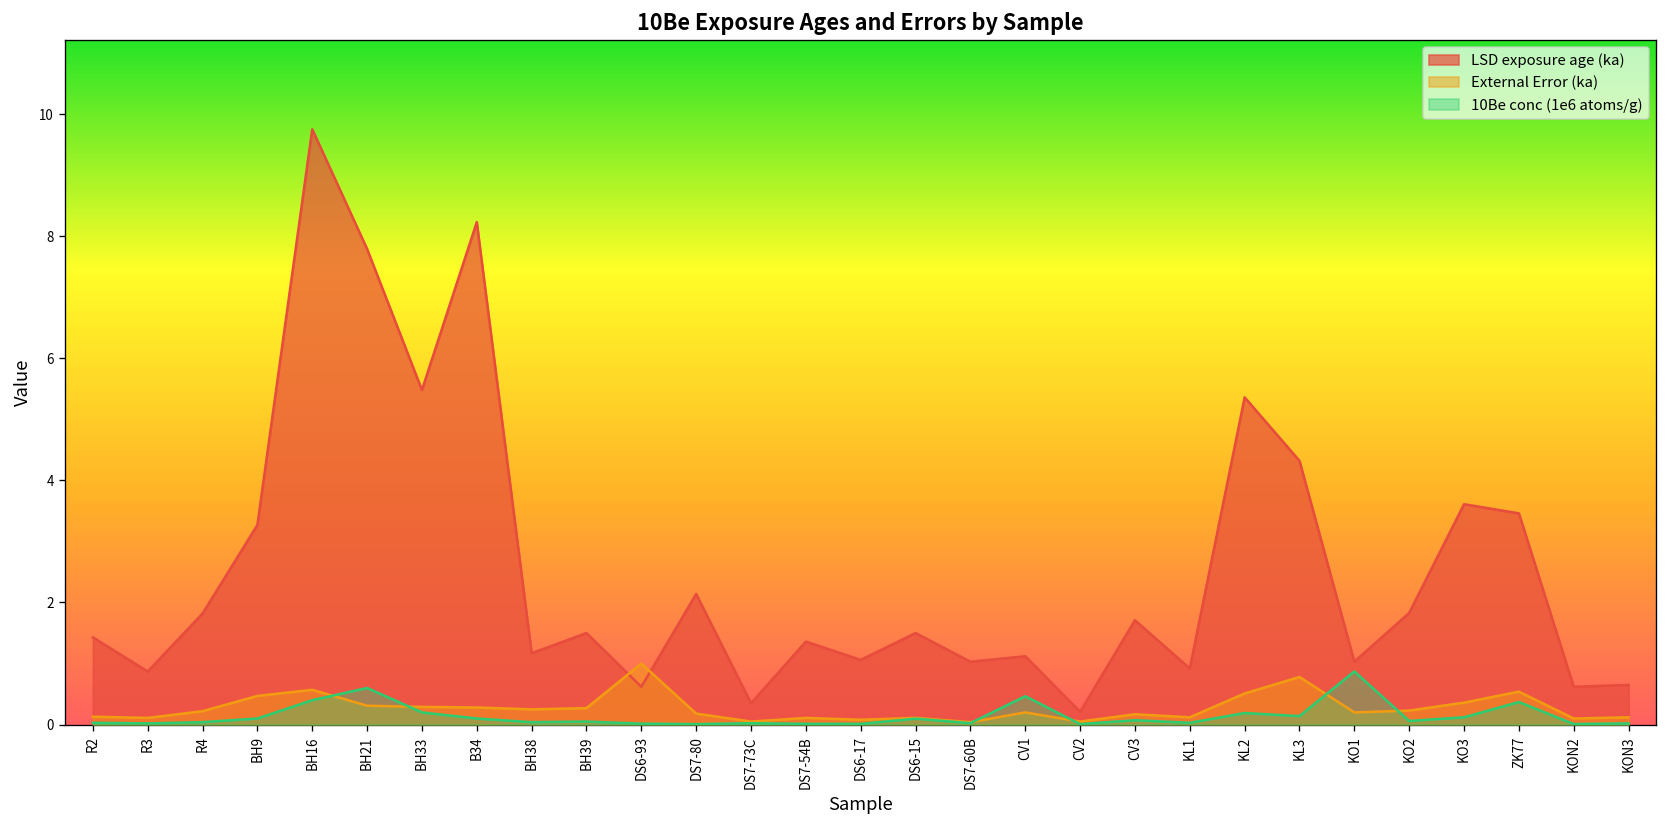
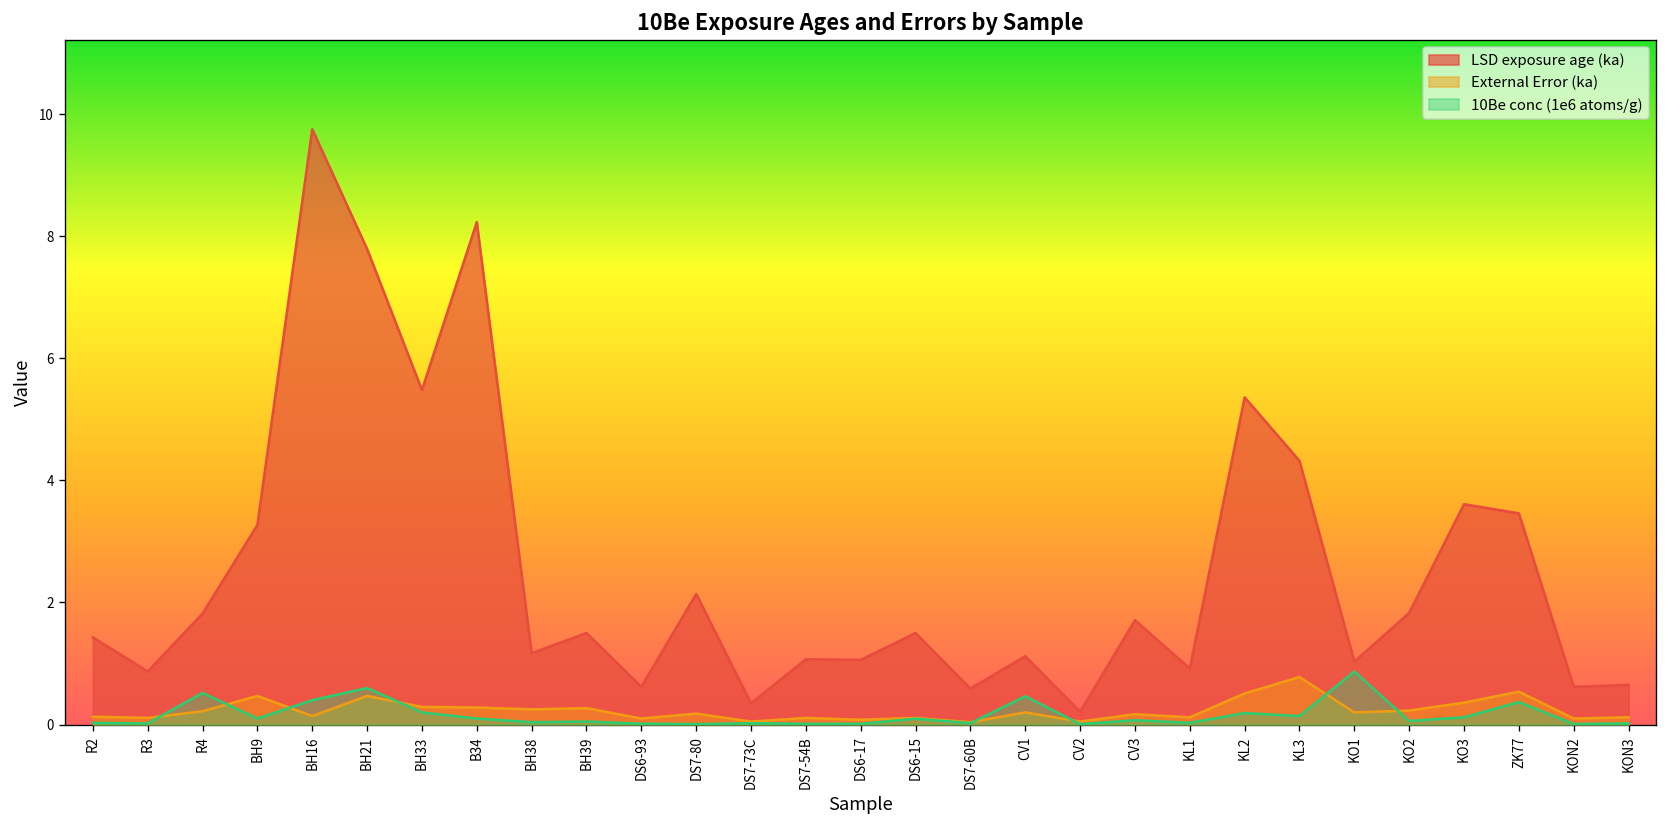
  {
    "LSD exposure age (ka)": {
      "R2": 1.4,
      "R3": 0.9,
      "R4": 1.8,
      "BH9": 3.3,
      "BH16": 9.8,
      "BH21": 7.8,
      "BH33": 5.5,
      "B34": 8.2,
      "BH38": 1.2,
      "BH39": 1.5,
      "DS6-93": 0.6,
      "DS7-80": 2.1,
      "DS7-73C": 0.4,
-     "DS7-54B": 1.4,
+     "DS7-54B": 1.1,
      "DS6-17": 1.1,
      "DS6-15": 1.5,
-     "DS7-60B": 1.0,
+     "DS7-60B": 0.6,
      "CV1": 1.1,
      "CV2": 0.2,
      "CV3": 1.7,
      "KL1": 0.9,
      "KL2": 5.4,
      "KL3": 4.3,
      "KO1": 1.0,
      "KO2": 1.8,
      "KO3": 3.6,
      "ZK77": 3.5,
      "KON2": 0.6,
      "KON3": 0.7
    },
    "External Error (ka)": {
      "R2": 0.1,
      "R3": 0.1,
      "R4": 0.2,
      "BH9": 0.5,
-     "BH16": 0.6,
-     "BH21": 0.3,
+     "BH16": 0.1,
+     "BH21": 0.5,
      "BH33": 0.3,
      "B34": 0.3,
      "BH38": 0.3,
      "BH39": 0.3,
-     "DS6-93": 1.0,
+     "DS6-93": 0.1,
      "DS7-80": 0.2,
      "DS7-54B": 0.1,
      "DS6-17": 0.1,
      "CV1": 0.2,
      "CV3": 0.2,
      "KL1": 0.1,
      "KL2": 0.5,
      "KL3": 0.8,
      "KO1": 0.2,
      "KO2": 0.2,
      "KO3": 0.4,
      "ZK77": 0.5,
      "KON2": 0.1,
      "KON3": 0.1
    },
    "10Be conc (1e6 atoms/g)": {
      "R2": 0.0,
      "R3": 0.0,
-     "R4": 0.0,
+     "R4": 0.5,
      "BH9": 0.1,
      "BH16": 0.4,
      "BH21": 0.6,
      "BH33": 0.2,
      "B34": 0.1,
      "BH38": 0.0,
      "BH39": 0.1,
      "DS6-93": 0.0,
      "DS7-80": 0.0,
      "DS7-54B": 0.0,
      "DS6-17": 0.0,
      "CV1": 0.5,
      "CV3": 0.1,
      "KL1": 0.0,
      "KL2": 0.2,
      "KL3": 0.1,
      "KO1": 0.9,
      "KO2": 0.1,
      "KO3": 0.1,
      "ZK77": 0.4,
      "KON2": 0.0,
      "KON3": 0.0
    }
  }
